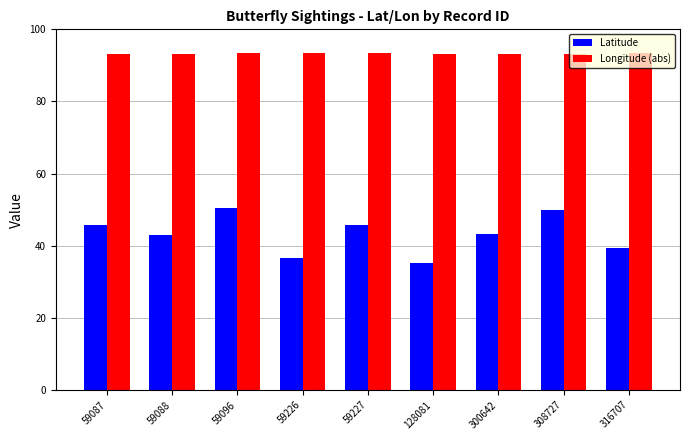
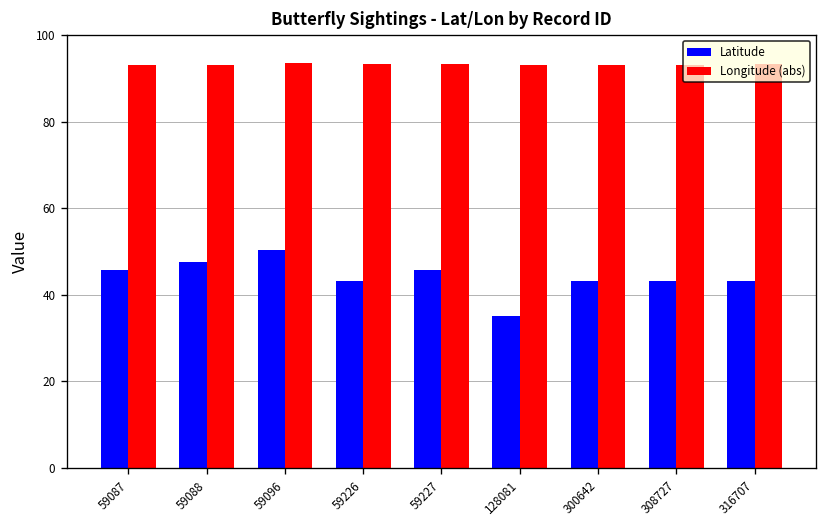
  {
    "Latitude": {
      "59087": 46,
-     "59088": 43,
+     "59088": 48,
      "59096": 50,
-     "59226": 37,
+     "59226": 43,
      "59227": 46,
      "128081": 35,
      "300642": 43,
-     "308727": 50,
-     "316707": 39
+     "308727": 43,
+     "316707": 43
    },
    "Longitude (abs)": {
      "59087": 93,
      "59088": 93,
      "59096": 93,
      "59226": 93,
      "59227": 93,
      "128081": 93,
      "300642": 93
    }
  }
